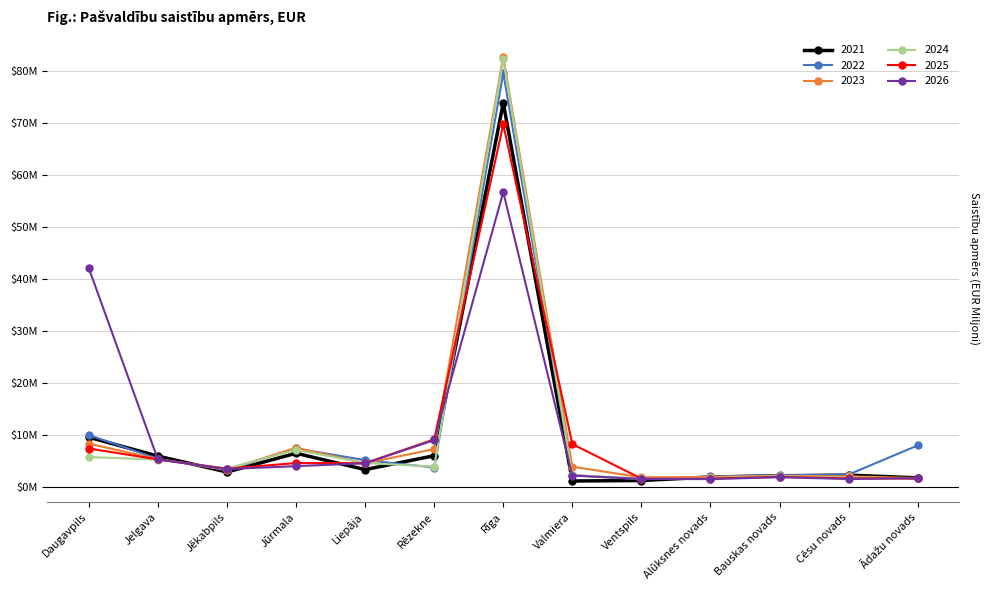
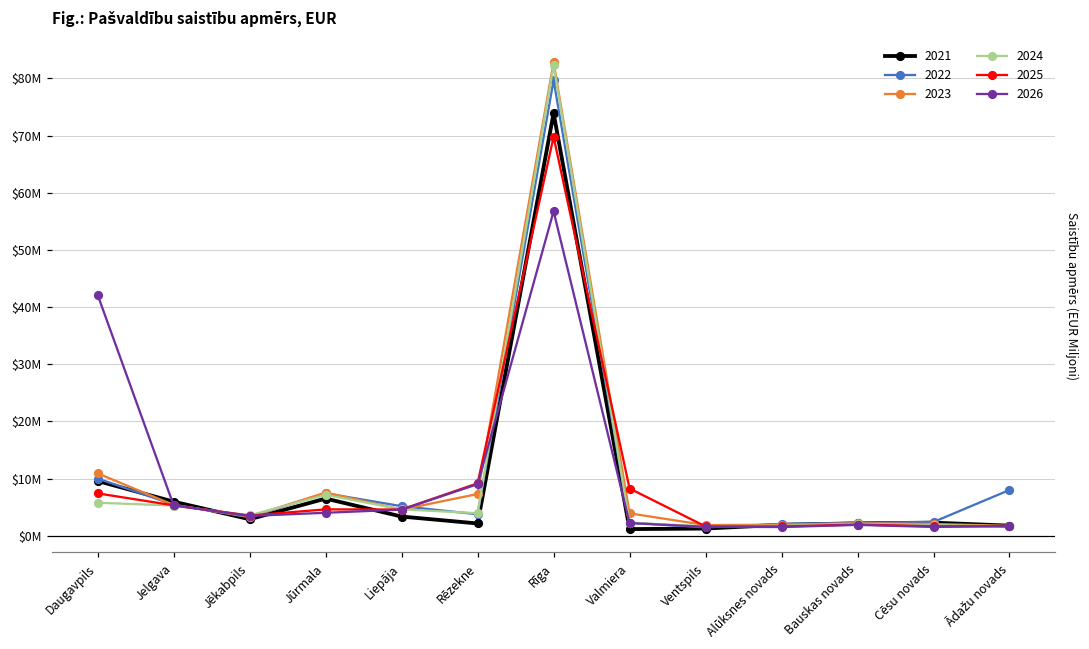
  {
    "2021": {
      "Jelgava": "$6000000",
      "Jūrmala": "$7000000",
      "Liepāja": "$3000000",
-     "Rēzekne": "$6000000",
+     "Rēzekne": "$2000000",
      "Rīga": "$74000000",
      "Valmiera": "$1000000"
    },
    "2022": {
      "Liepāja": "$5000000",
      "Rīga": "$80000000",
      "Ādažu novads": "$8000000"
    },
    "2023": {
-     "Daugavpils": "$8000000",
+     "Daugavpils": "$11000000",
      "Rēzekne": "$7000000",
      "Rīga": "$83000000",
      "Valmiera": "$4000000"
    },
    "2024": {
      "Daugavpils": "$6000000",
      "Rīga": "$82000000"
    },
    "2025": {
      "Daugavpils": "$7000000",
      "Jūrmala": "$5000000",
      "Rīga": "$70000000",
      "Valmiera": "$8000000"
    },
    "2026": {
      "Daugavpils": "$42000000",
      "Jūrmala": "$4000000",
      "Rīga": "$57000000"
    }
  }
